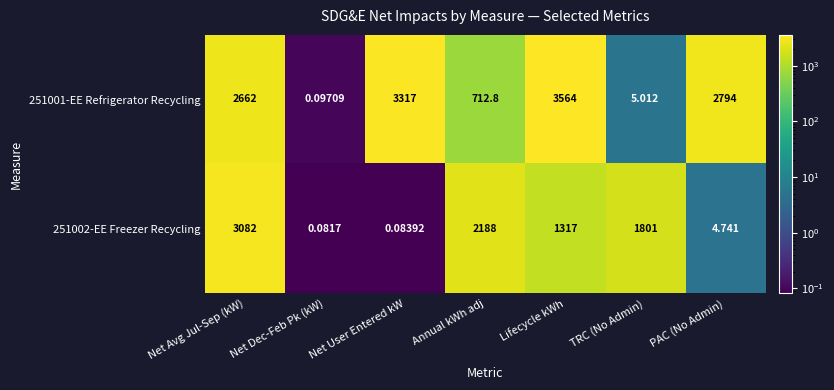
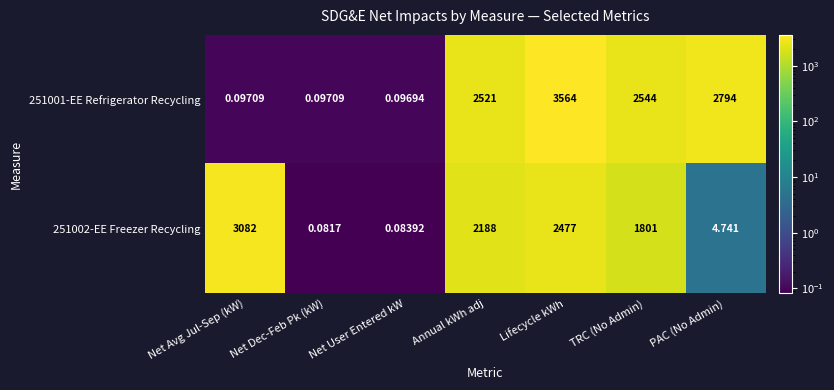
  {
    "251001-EE Refrigerator Recycling": {
-     "Net Avg Jul-Sep (kW)": 2662,
+     "Net Avg Jul-Sep (kW)": 0.09709,
      "Net Dec-Feb Pk (kW)": 0.09709,
-     "Net User Entered kW": 3317,
-     "Annual kWh adj": 712.8,
+     "Net User Entered kW": 0.09694,
+     "Annual kWh adj": 2521,
      "Lifecycle kWh": 3564,
-     "TRC (No Admin)": 5.012,
+     "TRC (No Admin)": 2544,
      "PAC (No Admin)": 2794
    },
    "251002-EE Freezer Recycling": {
      "Net Avg Jul-Sep (kW)": 3082,
      "Net Dec-Feb Pk (kW)": 0.0817,
      "Net User Entered kW": 0.08392,
      "Annual kWh adj": 2188,
-     "Lifecycle kWh": 1317,
+     "Lifecycle kWh": 2477,
      "TRC (No Admin)": 1801,
      "PAC (No Admin)": 4.741
    }
  }
